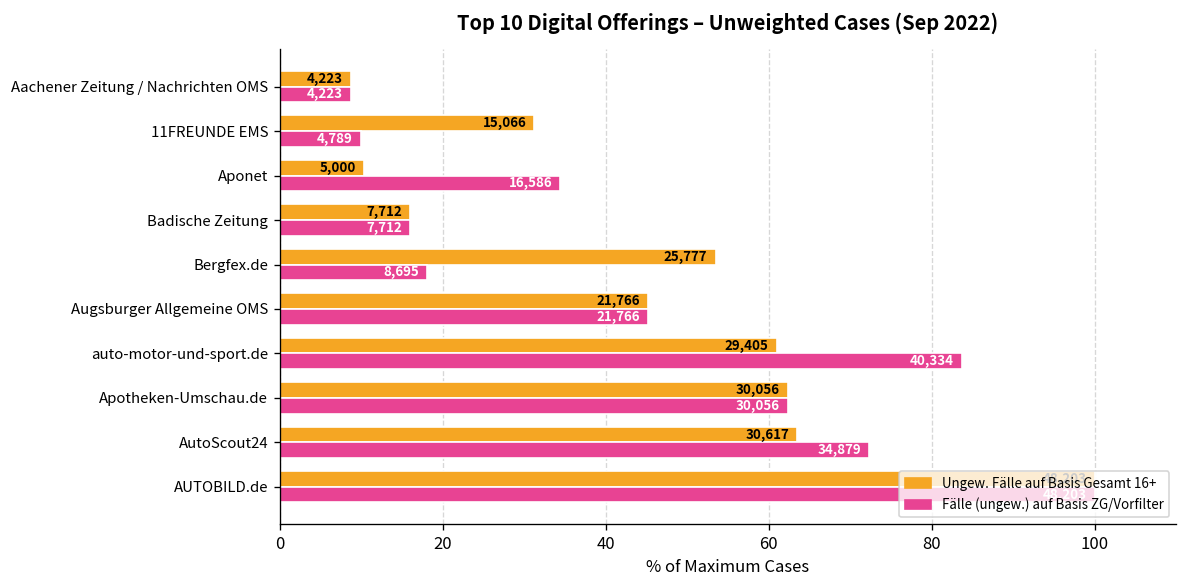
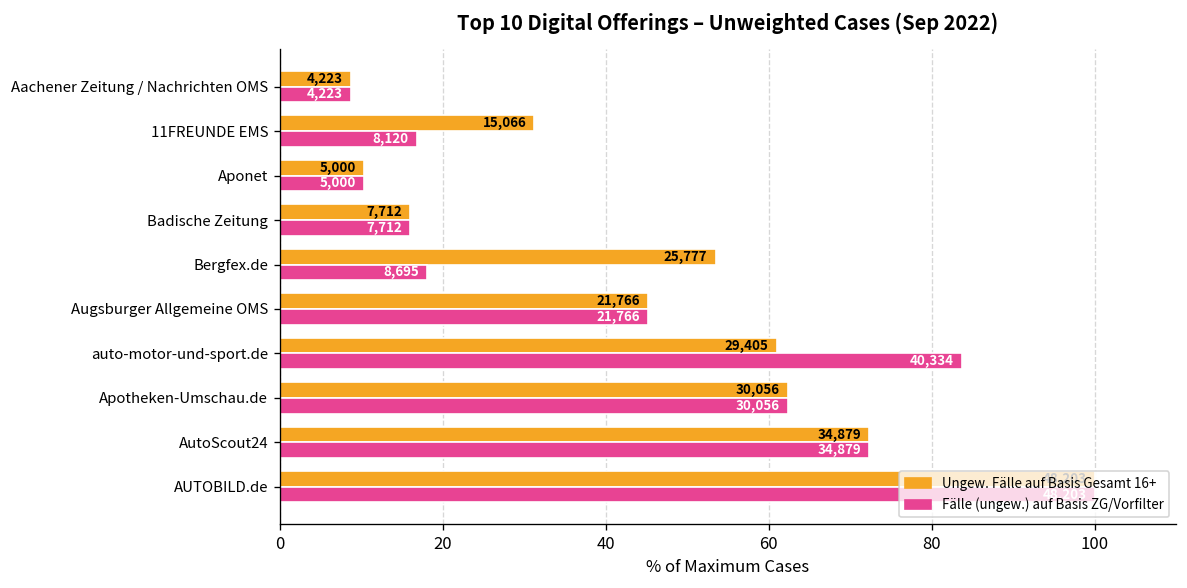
  {
    "Ungew. Fälle auf Basis Gesamt 16+": {
-     "AutoScout24": "30,617"
+     "AutoScout24": "34,879"
    },
    "Fälle (ungew.) auf Basis ZG/Vorfilter": {
-     "11FREUNDE EMS": "4,789",
-     "Aponet": "16,586"
+     "11FREUNDE EMS": "8,120",
+     "Aponet": "5,000"
    }
  }
